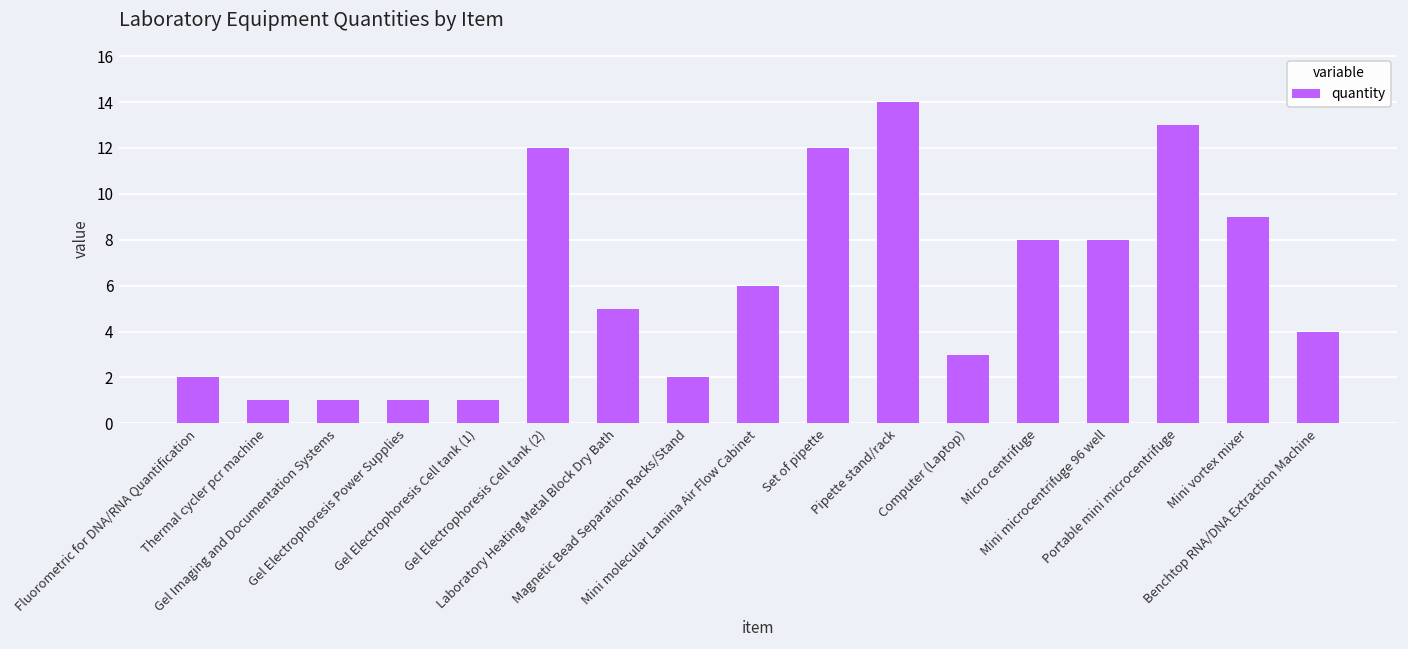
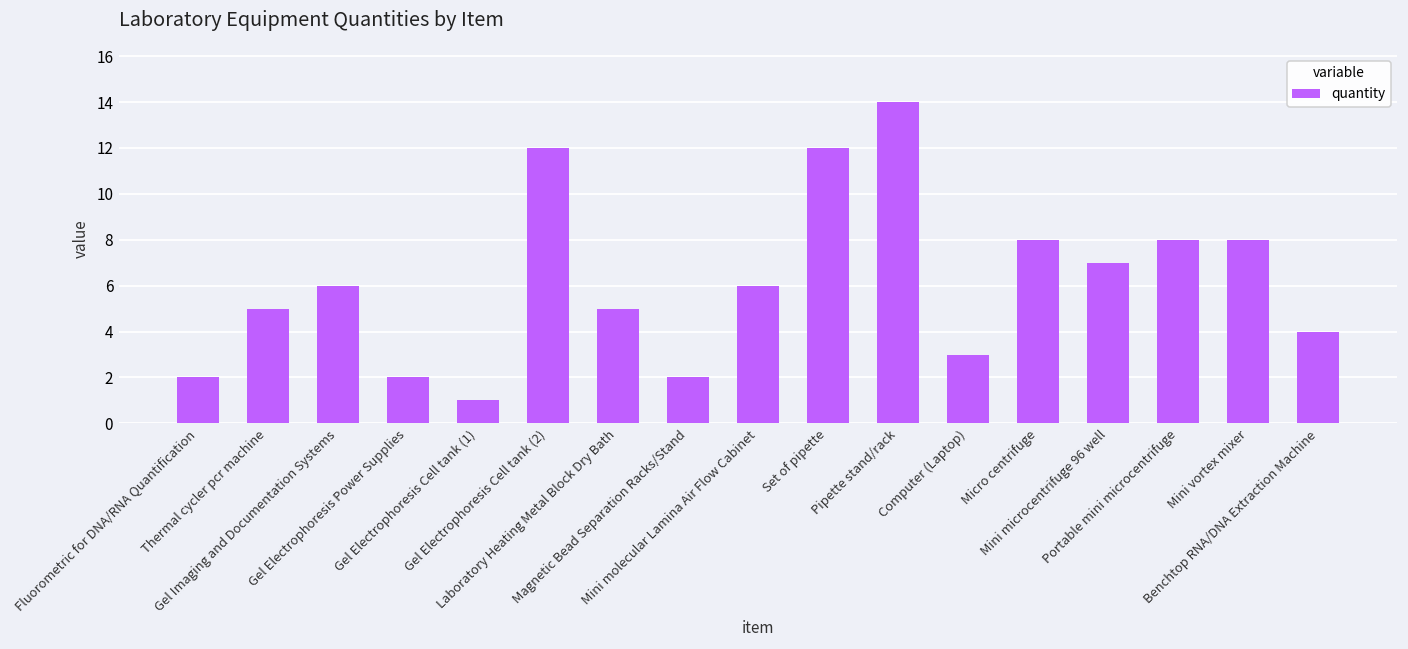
  {
    "Fluorometric for DNA/RNA Quantification": 2,
-   "Thermal cycler pcr machine": 1,
-   "Gel Imaging and Documentation Systems": 1,
-   "Gel Electrophoresis Power Supplies": 1,
+   "Thermal cycler pcr machine": 5,
+   "Gel Imaging and Documentation Systems": 6,
+   "Gel Electrophoresis Power Supplies": 2,
    "Gel Electrophoresis Cell tank (1)": 1,
    "Gel Electrophoresis Cell tank (2)": 12,
    "Laboratory Heating Metal Block Dry Bath": 5,
    "Magnetic Bead Separation Racks/Stand": 2,
    "Mini molecular Lamina Air Flow Cabinet": 6,
    "Set of pipette": 12,
    "Pipette stand/rack": 14,
    "Computer (Laptop)": 3,
    "Micro centrifuge": 8,
-   "Mini microcentrifuge 96 well": 8,
-   "Portable mini microcentrifuge": 13,
-   "Mini vortex mixer": 9,
+   "Mini microcentrifuge 96 well": 7,
+   "Portable mini microcentrifuge": 8,
+   "Mini vortex mixer": 8,
    "Benchtop RNA/DNA Extraction Machine": 4
  }
